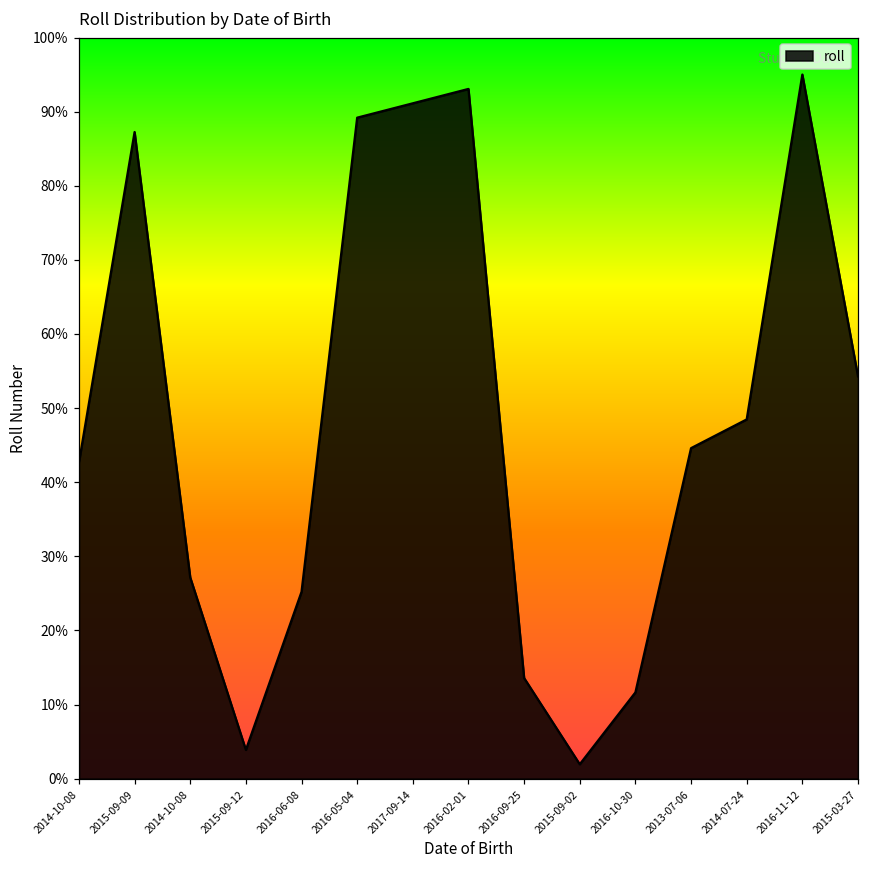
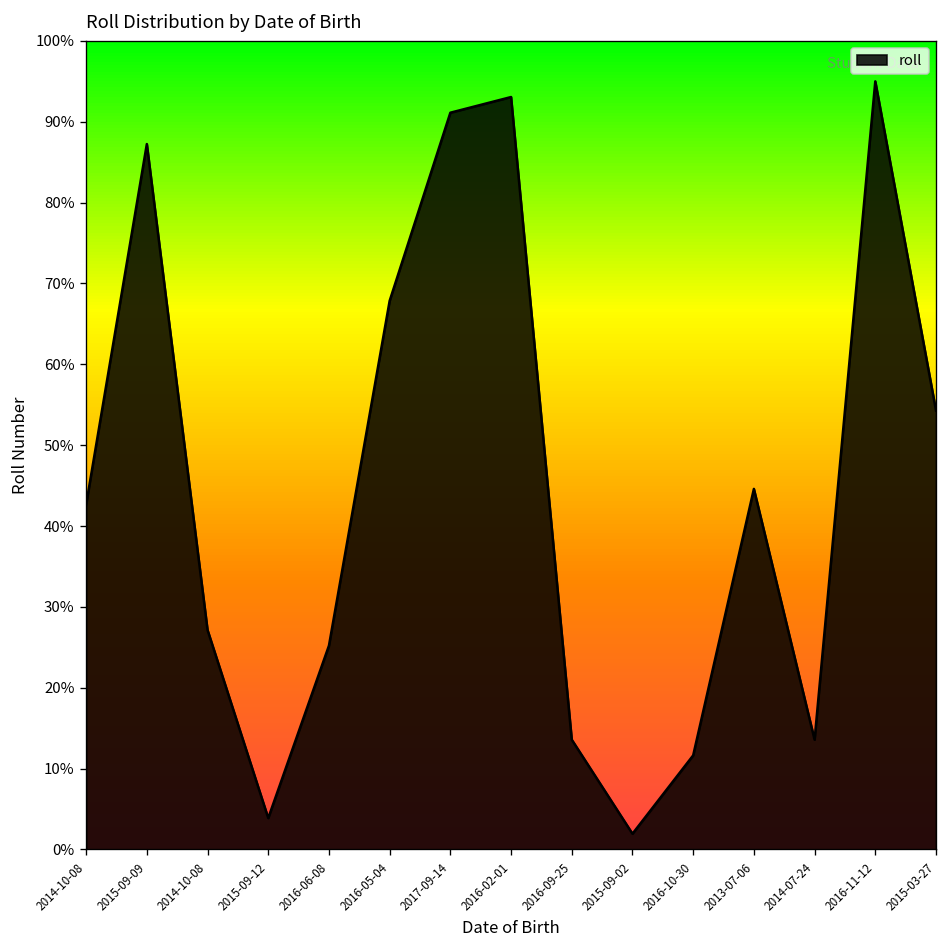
  {
    "2015-09-09": "87%",
    "2015-09-12": "4%",
    "2016-06-08": "25%",
-   "2016-05-04": "89%",
+   "2016-05-04": "68%",
    "2017-09-14": "91%",
    "2016-02-01": "93%",
    "2016-09-25": "14%",
    "2015-09-02": "2%",
    "2016-10-30": "12%",
    "2013-07-06": "45%",
-   "2014-07-24": "48%",
+   "2014-07-24": "14%",
    "2016-11-12": "95%",
    "2015-03-27": "54%"
  }
